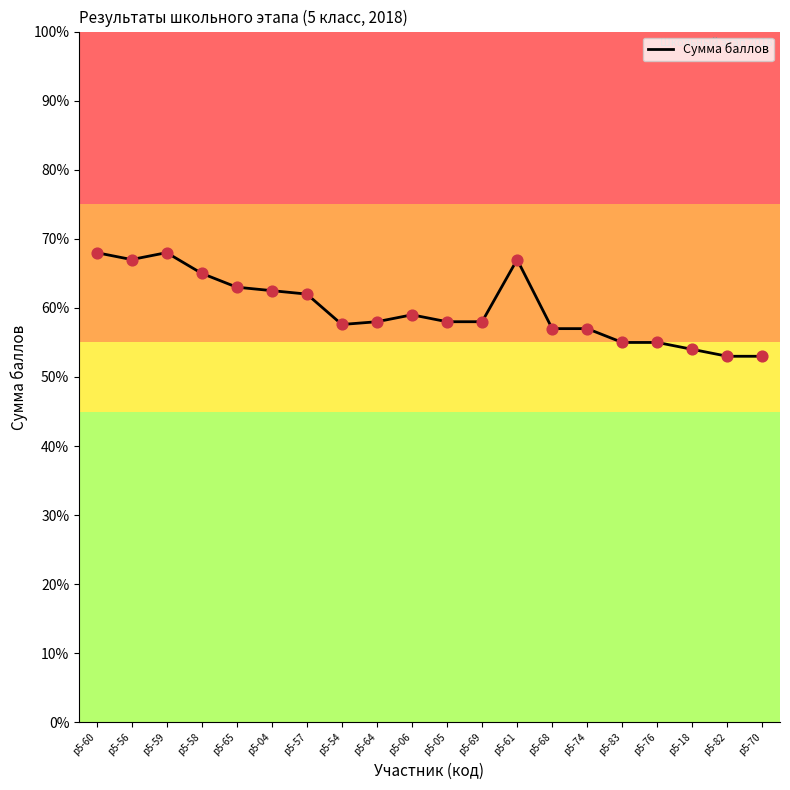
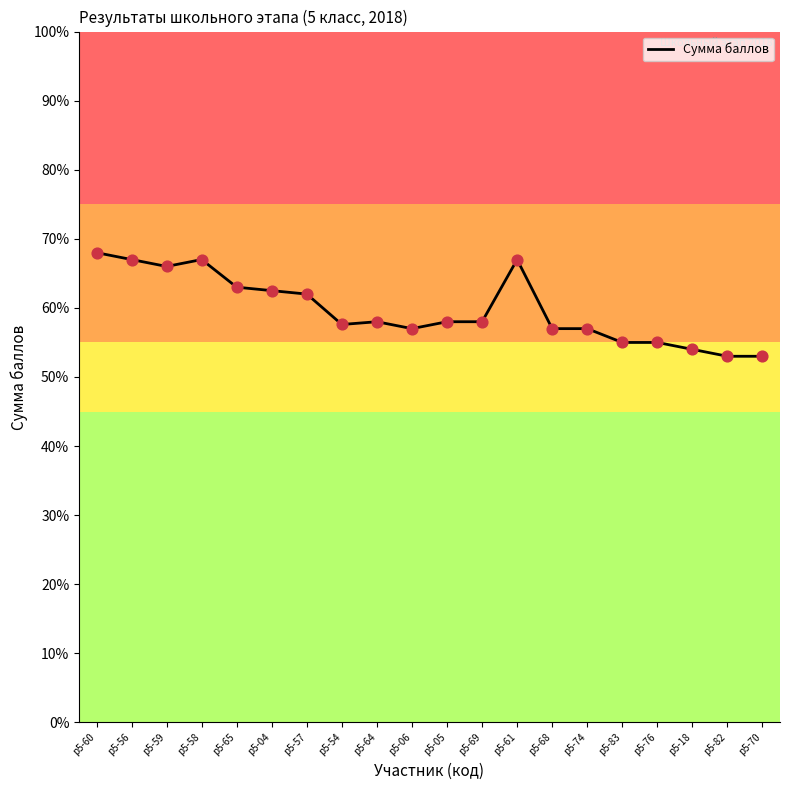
  {
    "р5-60": "68%",
    "р5-56": "67%",
-   "р5-59": "68%",
-   "р5-58": "65%",
+   "р5-59": "66%",
+   "р5-58": "67%",
    "р5-65": "63%",
    "р5-04": "63%",
    "р5-57": "62%",
    "р5-54": "58%",
    "р5-64": "58%",
-   "р5-06": "59%",
+   "р5-06": "57%",
    "р5-05": "58%",
    "р5-69": "58%",
    "р5-61": "67%",
    "р5-68": "57%",
    "р5-74": "57%",
    "р5-83": "55%",
    "р5-76": "55%",
    "р5-18": "54%",
    "р5-82": "53%",
    "р5-70": "53%"
  }
